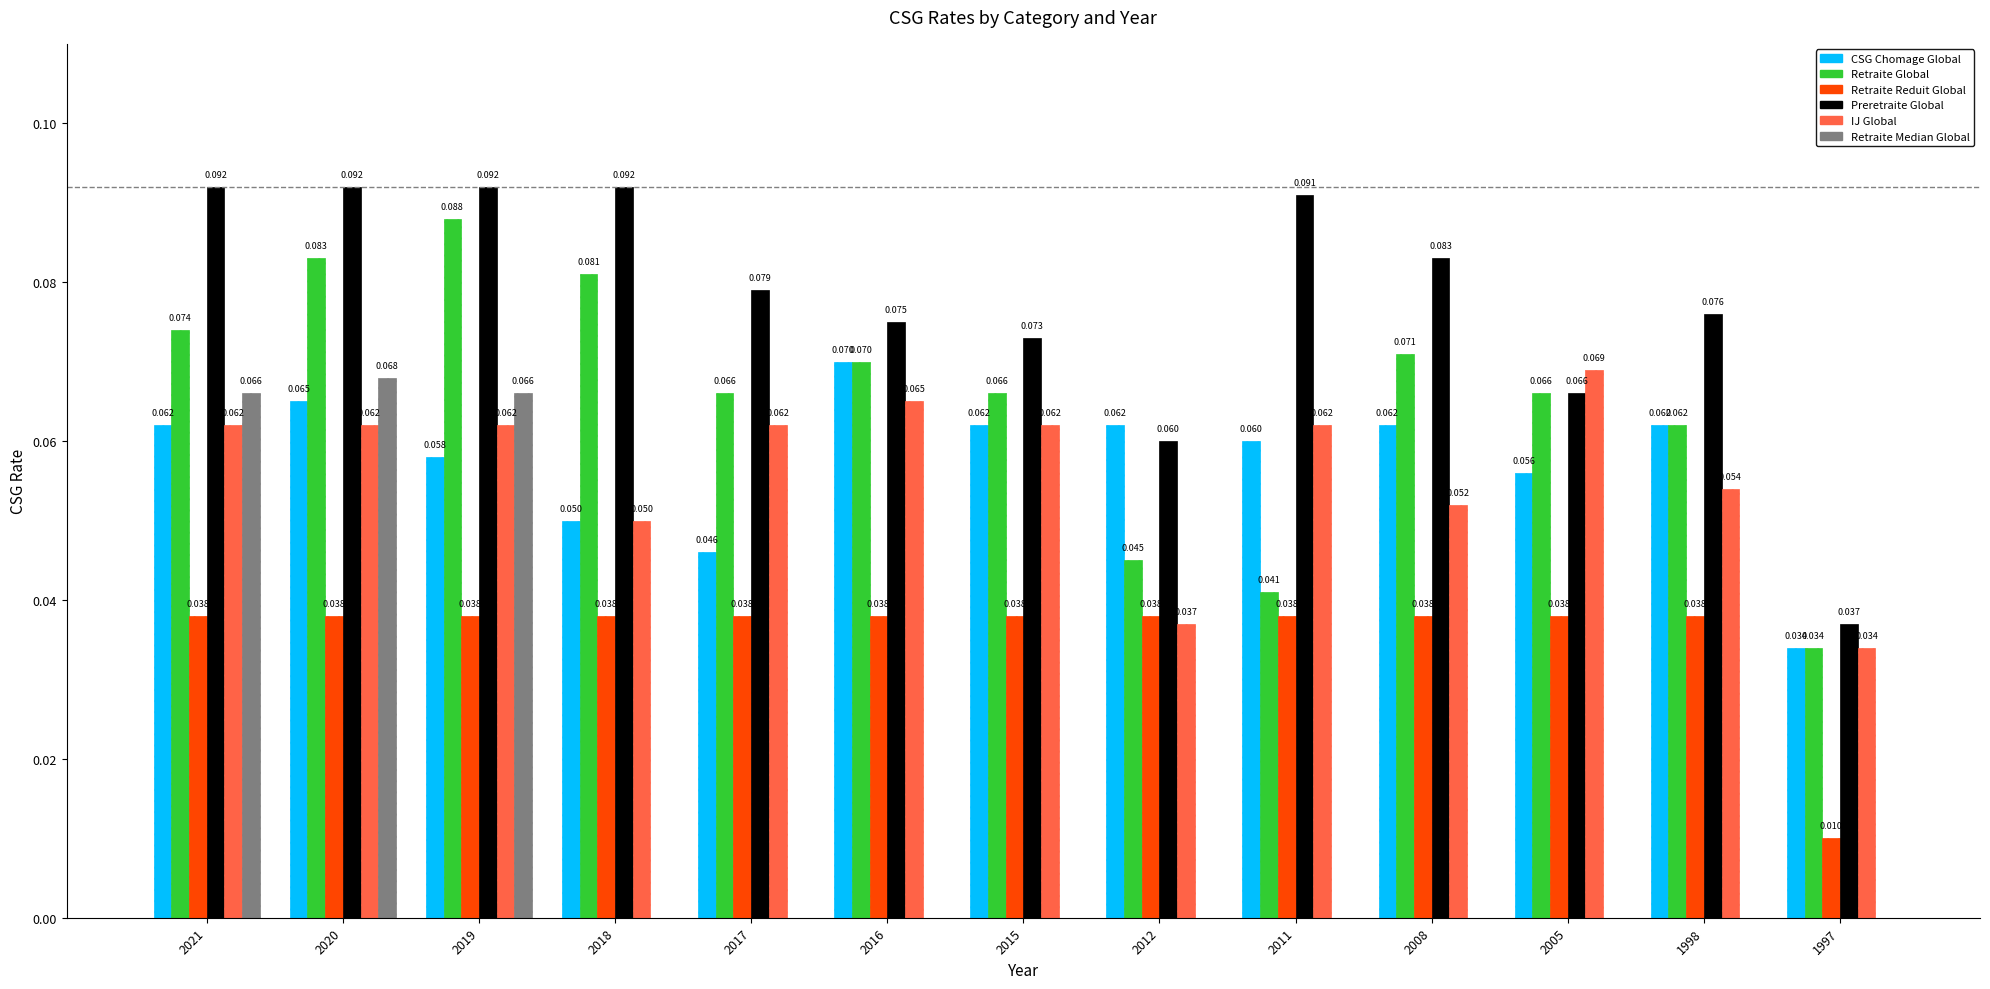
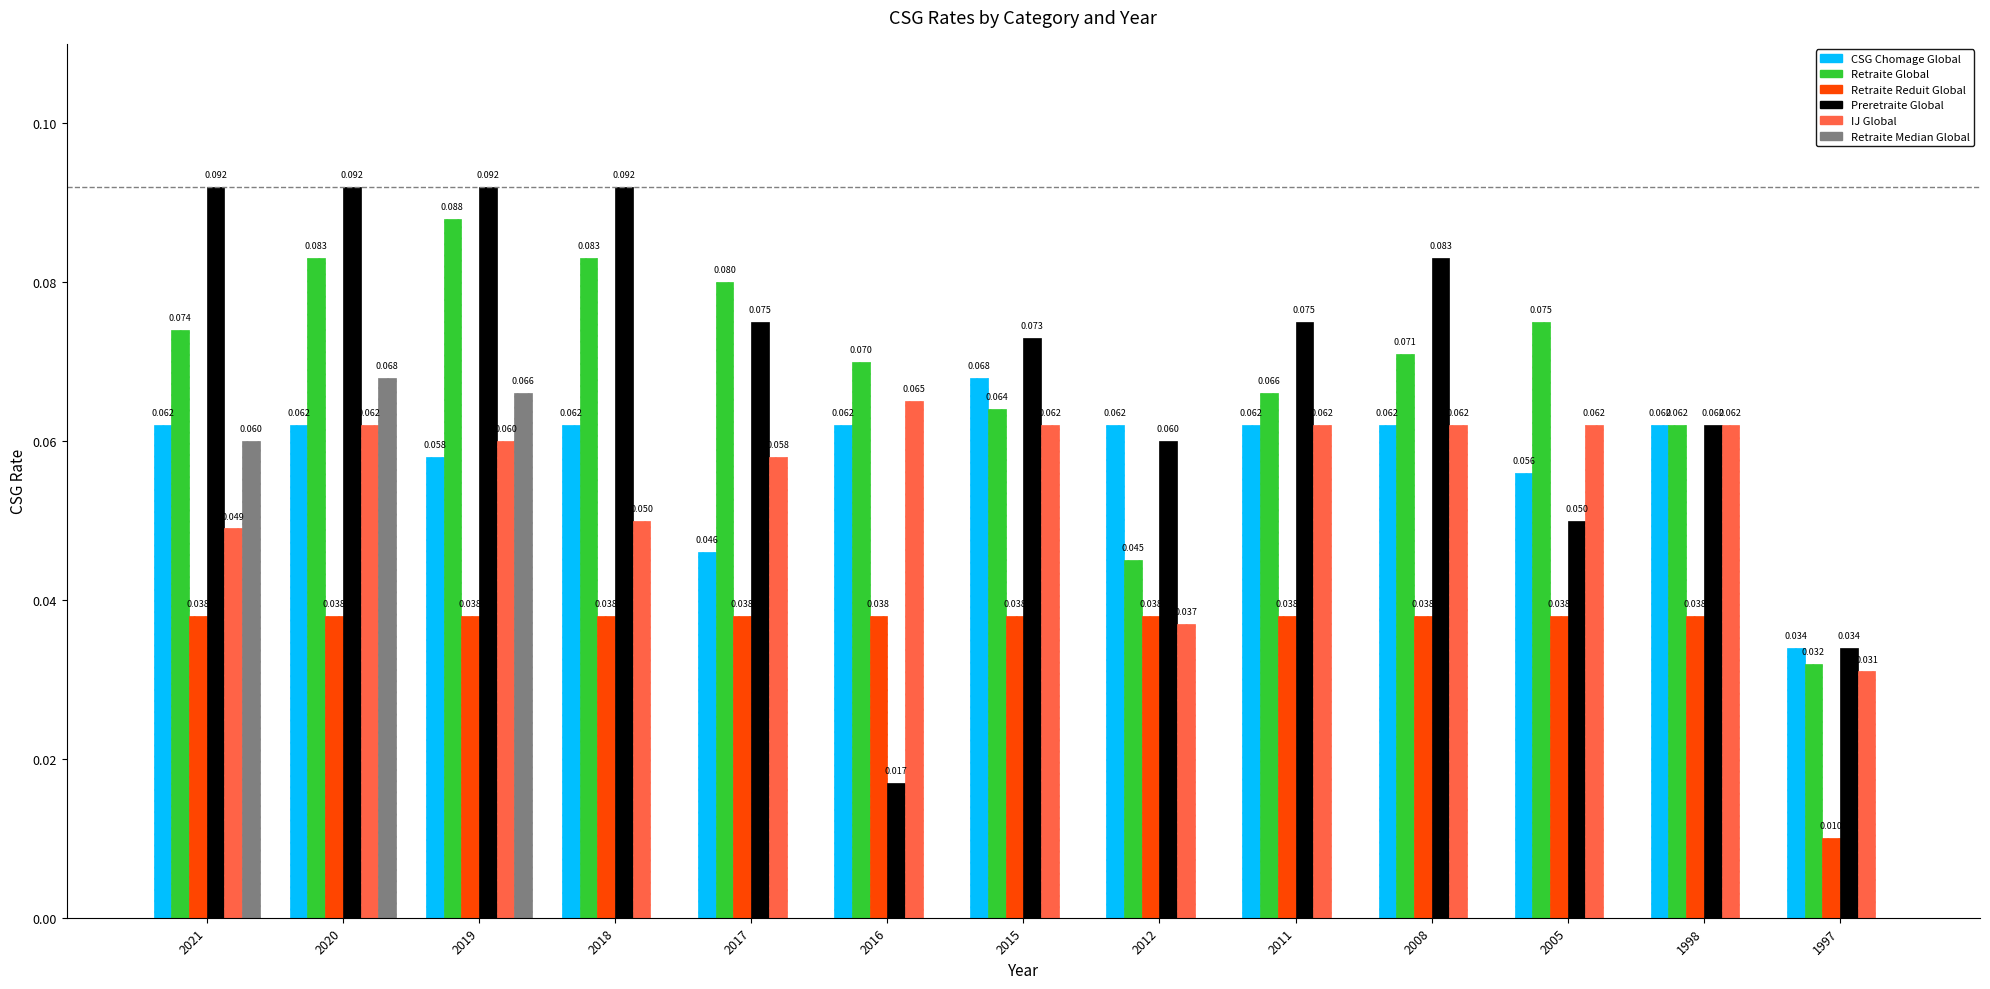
  {
    "CSG Chomage Global": {
      "2021": 0.062,
-     "2020": 0.065,
+     "2020": 0.062,
      "2019": 0.058,
-     "2018": 0.050,
+     "2018": 0.062,
      "2017": 0.046,
-     "2016": 0.070,
-     "2015": 0.062,
+     "2016": 0.062,
+     "2015": 0.068,
      "2012": 0.062,
-     "2011": 0.060,
+     "2011": 0.062,
      "2008": 0.062,
      "2005": 0.056
    },
    "Retraite Global": {
      "2021": 0.074,
      "2020": 0.083,
      "2019": 0.088,
-     "2018": 0.081,
-     "2017": 0.066,
-     "2015": 0.066,
+     "2018": 0.083,
+     "2017": 0.080,
+     "2015": 0.064,
      "2012": 0.045,
-     "2011": 0.041,
+     "2011": 0.066,
      "2008": 0.071,
-     "2005": 0.066,
-     "1997": 0.034
+     "2005": 0.075,
+     "1997": 0.032
    },
    "Retraite Reduit Global": {
      "2021": 0.038,
      "2020": 0.038,
      "2019": 0.038,
      "2018": 0.038,
      "2017": 0.038,
      "2016": 0.038,
      "2015": 0.038,
      "2012": 0.038,
      "2011": 0.038,
      "2008": 0.038,
      "2005": 0.038,
      "1998": 0.038,
      "1997": 0.010
    },
    "Preretraite Global": {
      "2021": 0.092,
      "2020": 0.092,
      "2019": 0.092,
      "2018": 0.092,
-     "2017": 0.079,
-     "2016": 0.075,
+     "2017": 0.075,
+     "2016": 0.017,
      "2015": 0.073,
      "2012": 0.060,
-     "2011": 0.091,
+     "2011": 0.075,
      "2008": 0.083,
-     "2005": 0.066,
-     "1998": 0.076,
-     "1997": 0.037
+     "2005": 0.050,
+     "1998": 0.062,
+     "1997": 0.034
    },
    "IJ Global": {
-     "2021": 0.062,
+     "2021": 0.049,
      "2020": 0.062,
-     "2019": 0.062,
+     "2019": 0.060,
      "2018": 0.050,
-     "2017": 0.062,
+     "2017": 0.058,
      "2016": 0.065,
      "2015": 0.062,
      "2012": 0.037,
      "2011": 0.062,
-     "2008": 0.052,
-     "2005": 0.069,
-     "1998": 0.054,
-     "1997": 0.034
+     "2008": 0.062,
+     "2005": 0.062,
+     "1998": 0.062,
+     "1997": 0.031
    },
    "Retraite Median Global": {
-     "2021": 0.066,
+     "2021": 0.060,
      "2020": 0.068,
      "2019": 0.066
    }
  }
